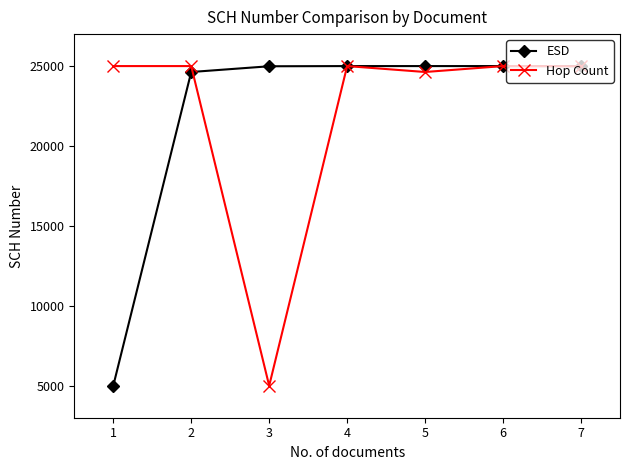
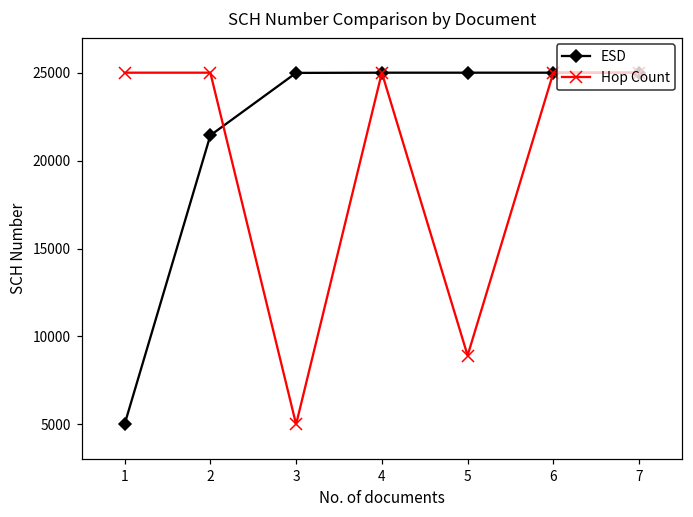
  {
    "ESD": {
      "1": 5000,
-     "2": 24600,
+     "2": 21400,
      "3": 25000,
      "5": 25000
    },
    "Hop Count": {
      "1": 25000,
      "2": 25000,
      "3": 5000,
-     "5": 24600
+     "5": 8900
    }
  }
